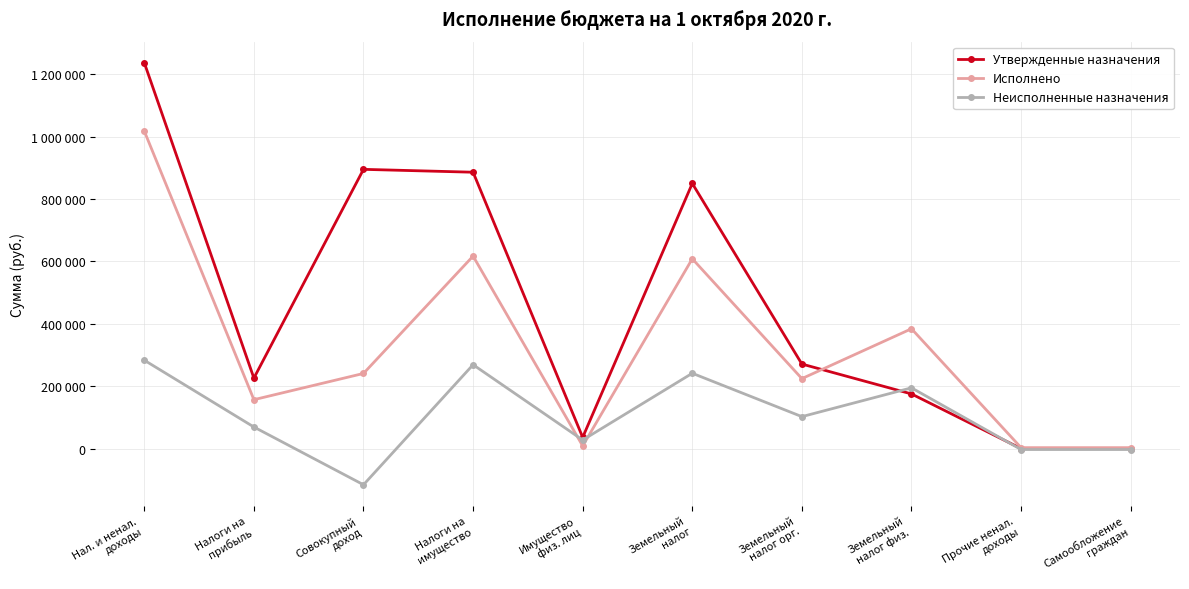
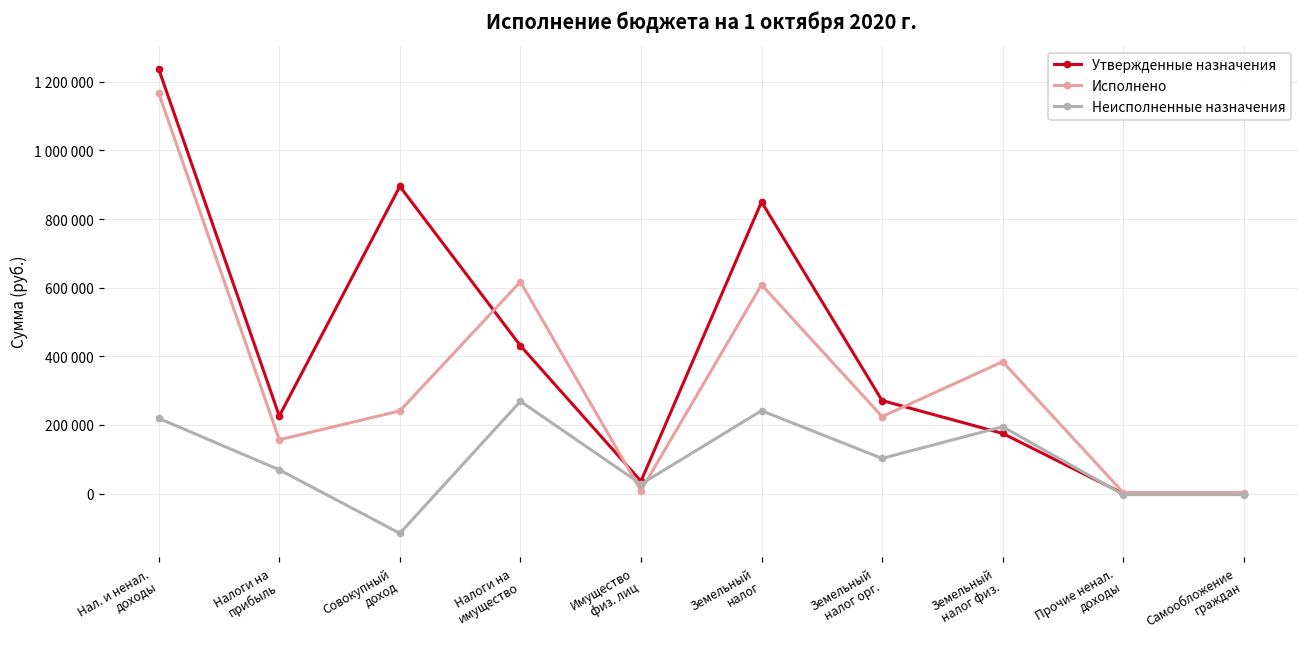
  {
    "Утвержденные назначения": {
      "Нал. и ненал. доходы": 1240000,
      "Налоги на прибыль": 230000,
      "Совокупный доход": 900000,
-     "Налоги на имущество": 890000,
+     "Налоги на имущество": 430000,
      "Имущество физ. лиц": 40000,
      "Земельный налог": 850000,
      "Земельный налог орг.": 270000,
      "Земельный налог физ.": 180000
    },
    "Исполнено": {
-     "Нал. и ненал. доходы": 1020000,
+     "Нал. и ненал. доходы": 1170000,
      "Налоги на прибыль": 160000,
      "Совокупный доход": 240000,
      "Налоги на имущество": 620000,
      "Имущество физ. лиц": 10000,
      "Земельный налог": 610000,
      "Земельный налог орг.": 220000,
      "Земельный налог физ.": 380000
    },
    "Неисполненные назначения": {
-     "Нал. и ненал. доходы": 280000,
+     "Нал. и ненал. доходы": 220000,
      "Налоги на прибыль": 70000,
      "Совокупный доход": -120000,
      "Налоги на имущество": 270000,
      "Имущество физ. лиц": 30000,
      "Земельный налог": 240000,
      "Земельный налог орг.": 100000,
      "Земельный налог физ.": 190000
    }
  }
